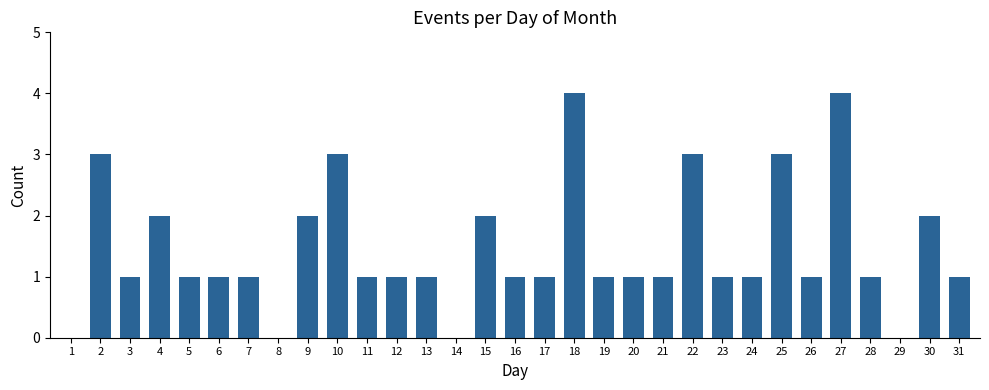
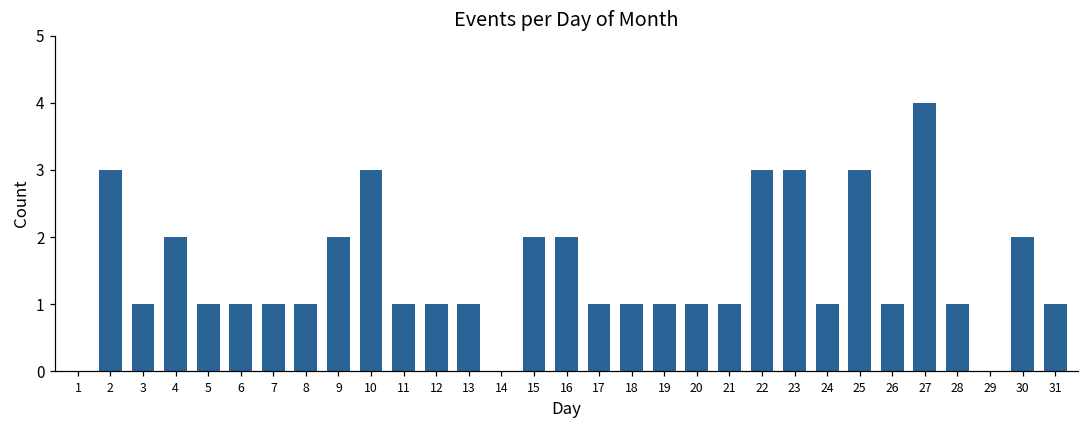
  {
    "1": 0,
    "2": 3,
    "3": 1,
    "4": 2,
    "5": 1,
    "6": 1,
    "7": 1,
-   "8": 0,
+   "8": 1,
    "9": 2,
    "10": 3,
    "11": 1,
    "12": 1,
    "13": 1,
    "14": 0,
    "15": 2,
-   "16": 1,
+   "16": 2,
    "17": 1,
-   "18": 4,
+   "18": 1,
    "19": 1,
    "20": 1,
    "21": 1,
    "22": 3,
-   "23": 1,
+   "23": 3,
    "24": 1,
    "25": 3,
    "26": 1,
    "27": 4,
    "28": 1,
    "29": 0,
    "30": 2,
    "31": 1
  }
